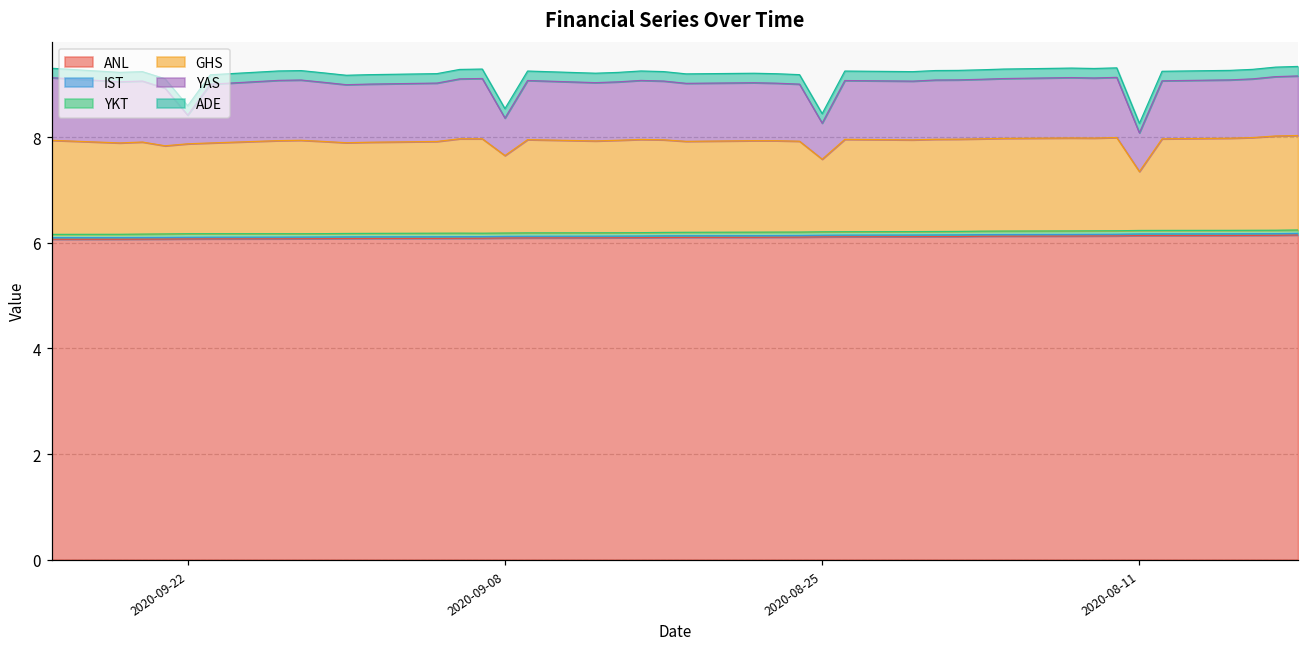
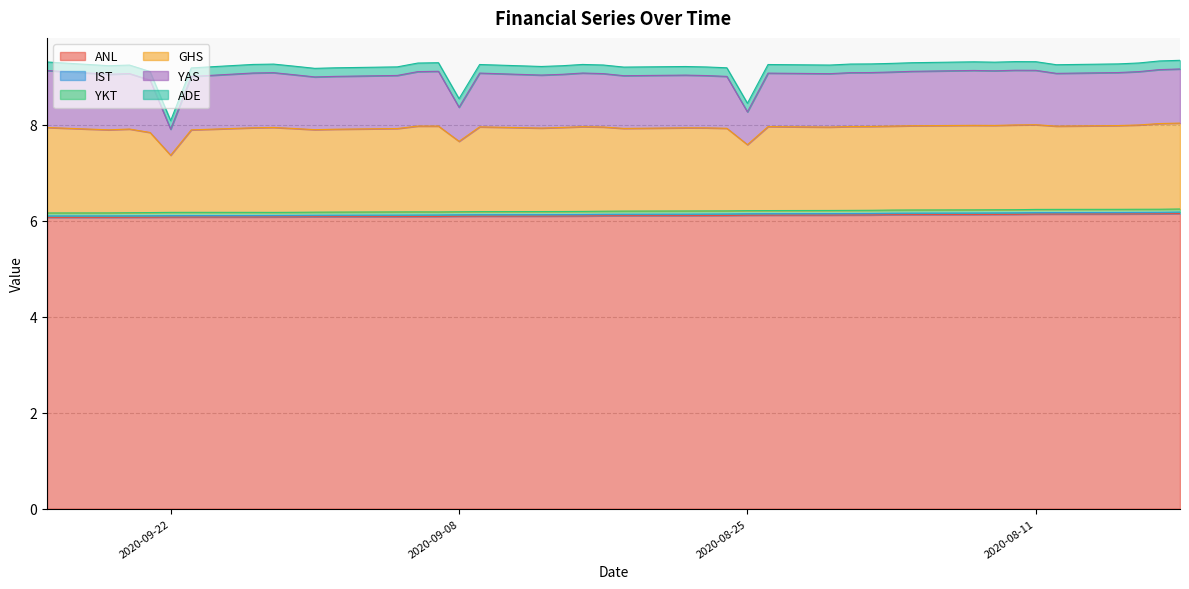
  {
    "GHS": {
-     "2020-09-22": 1.7,
+     "2020-09-22": 1.2,
      "2020-09-08": 1.5,
      "2020-08-25": 1.4,
-     "2020-08-11": 1.1
+     "2020-08-11": 1.8
    },
    "YAS": {
      "2020-09-08": 0.7,
      "2020-08-25": 0.7,
-     "2020-08-11": 0.7
+     "2020-08-11": 1.1
    }
  }
